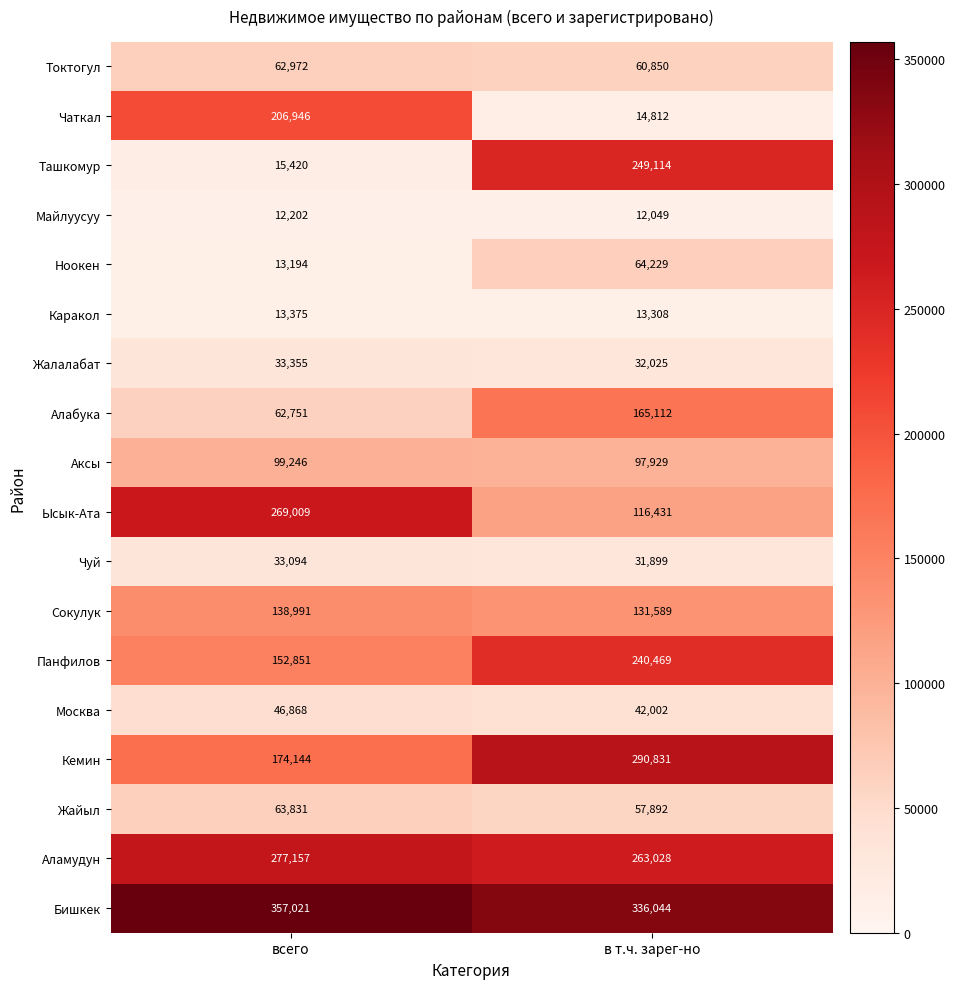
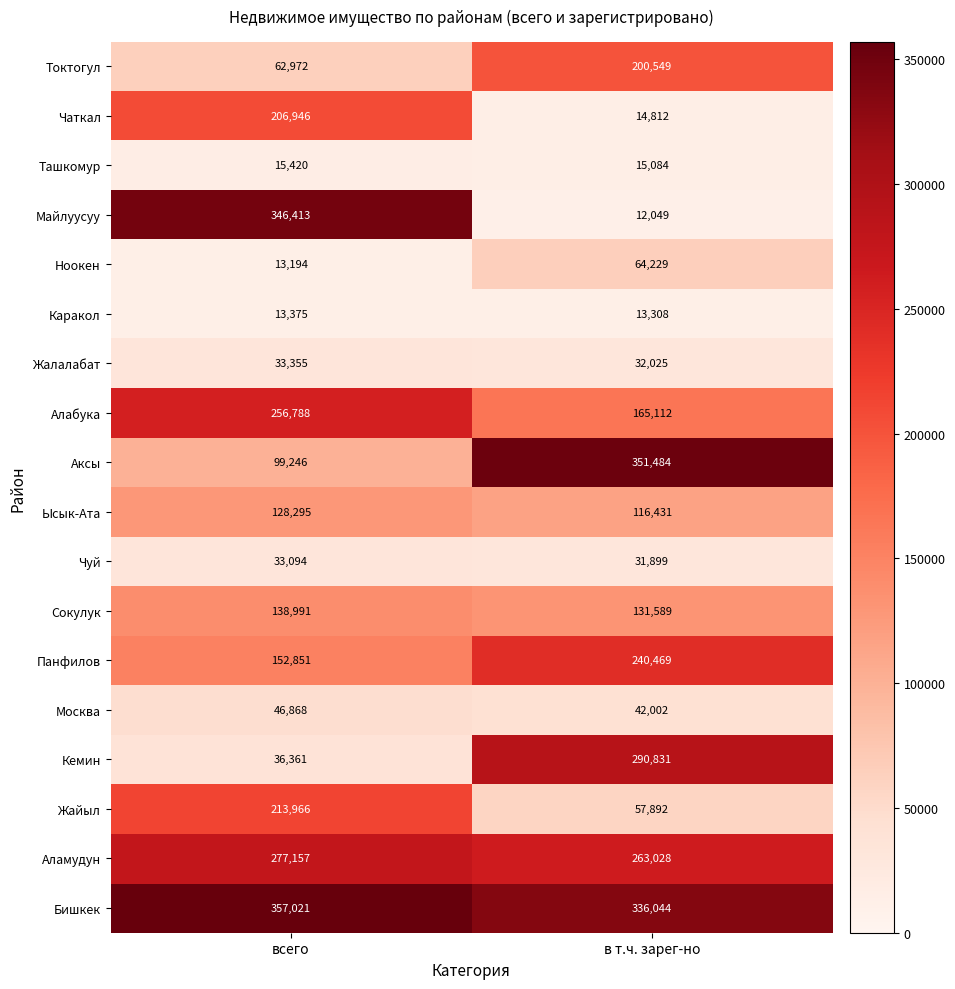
  {
    "Токтогул": {
      "всего": "62,972",
-     "в т.ч. зарег-но": "60,850"
+     "в т.ч. зарег-но": "200,549"
    },
    "Чаткал": {
      "всего": "206,946",
      "в т.ч. зарег-но": "14,812"
    },
    "Ташкомур": {
      "всего": "15,420",
-     "в т.ч. зарег-но": "249,114"
+     "в т.ч. зарег-но": "15,084"
    },
    "Майлуусуу": {
-     "всего": "12,202",
+     "всего": "346,413",
      "в т.ч. зарег-но": "12,049"
    },
    "Ноокен": {
      "всего": "13,194",
      "в т.ч. зарег-но": "64,229"
    },
    "Каракол": {
      "всего": "13,375",
      "в т.ч. зарег-но": "13,308"
    },
    "Жалалабат": {
      "всего": "33,355",
      "в т.ч. зарег-но": "32,025"
    },
    "Алабука": {
-     "всего": "62,751",
+     "всего": "256,788",
      "в т.ч. зарег-но": "165,112"
    },
    "Аксы": {
      "всего": "99,246",
-     "в т.ч. зарег-но": "97,929"
+     "в т.ч. зарег-но": "351,484"
    },
    "Ысык-Ата": {
-     "всего": "269,009",
+     "всего": "128,295",
      "в т.ч. зарег-но": "116,431"
    },
    "Чуй": {
      "всего": "33,094",
      "в т.ч. зарег-но": "31,899"
    },
    "Сокулук": {
      "всего": "138,991",
      "в т.ч. зарег-но": "131,589"
    },
    "Панфилов": {
      "всего": "152,851",
      "в т.ч. зарег-но": "240,469"
    },
    "Москва": {
      "всего": "46,868",
      "в т.ч. зарег-но": "42,002"
    },
    "Кемин": {
-     "всего": "174,144",
+     "всего": "36,361",
      "в т.ч. зарег-но": "290,831"
    },
    "Жайыл": {
-     "всего": "63,831",
+     "всего": "213,966",
      "в т.ч. зарег-но": "57,892"
    },
    "Аламудун": {
      "всего": "277,157",
      "в т.ч. зарег-но": "263,028"
    },
    "Бишкек": {
      "всего": "357,021",
      "в т.ч. зарег-но": "336,044"
    }
  }
